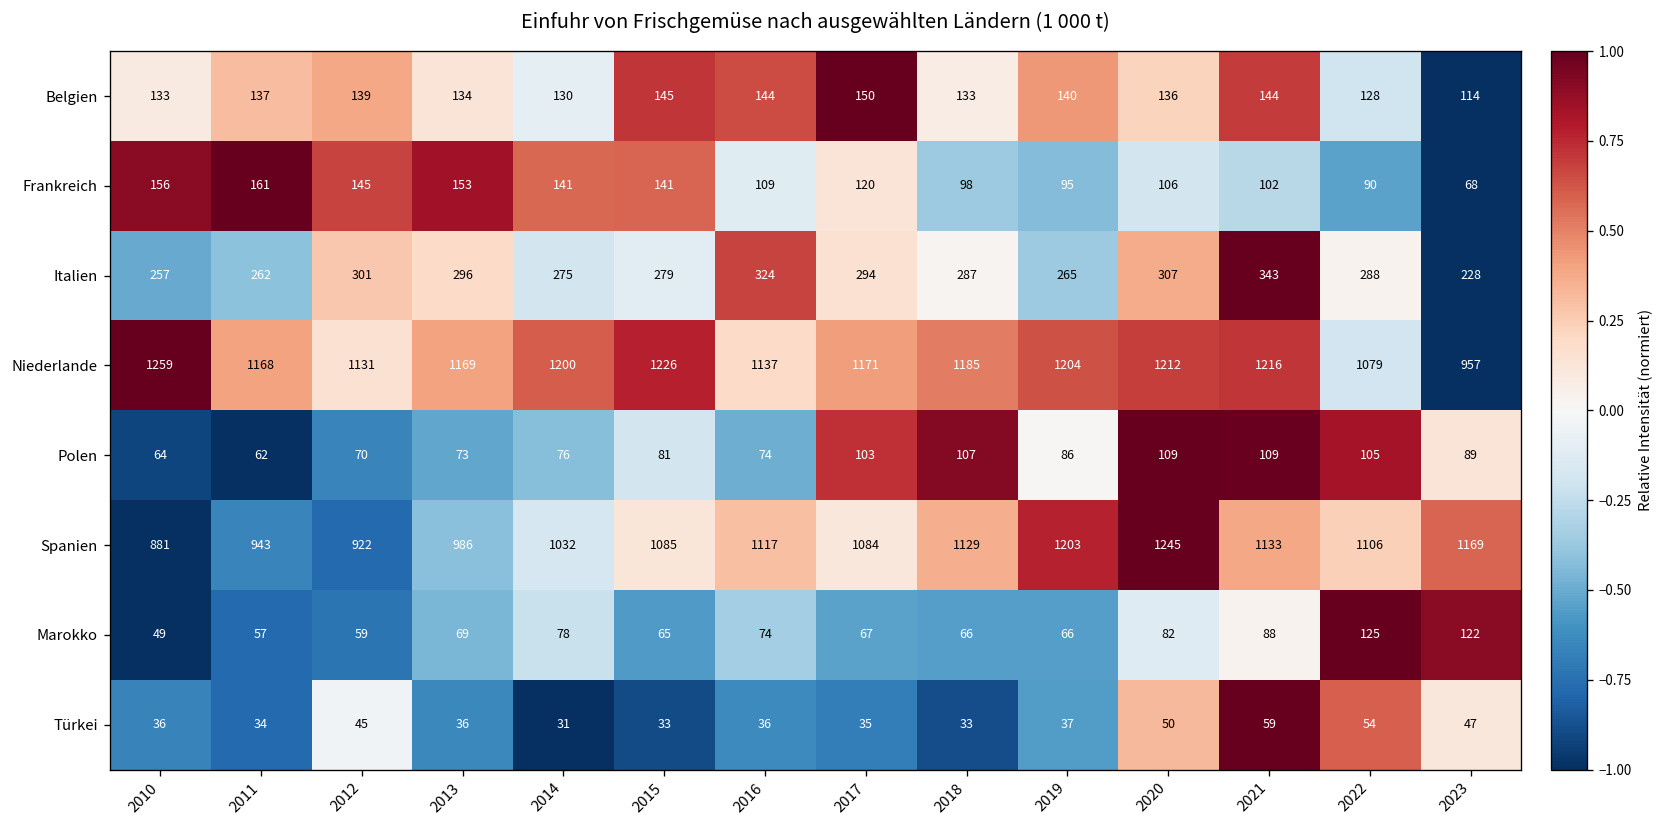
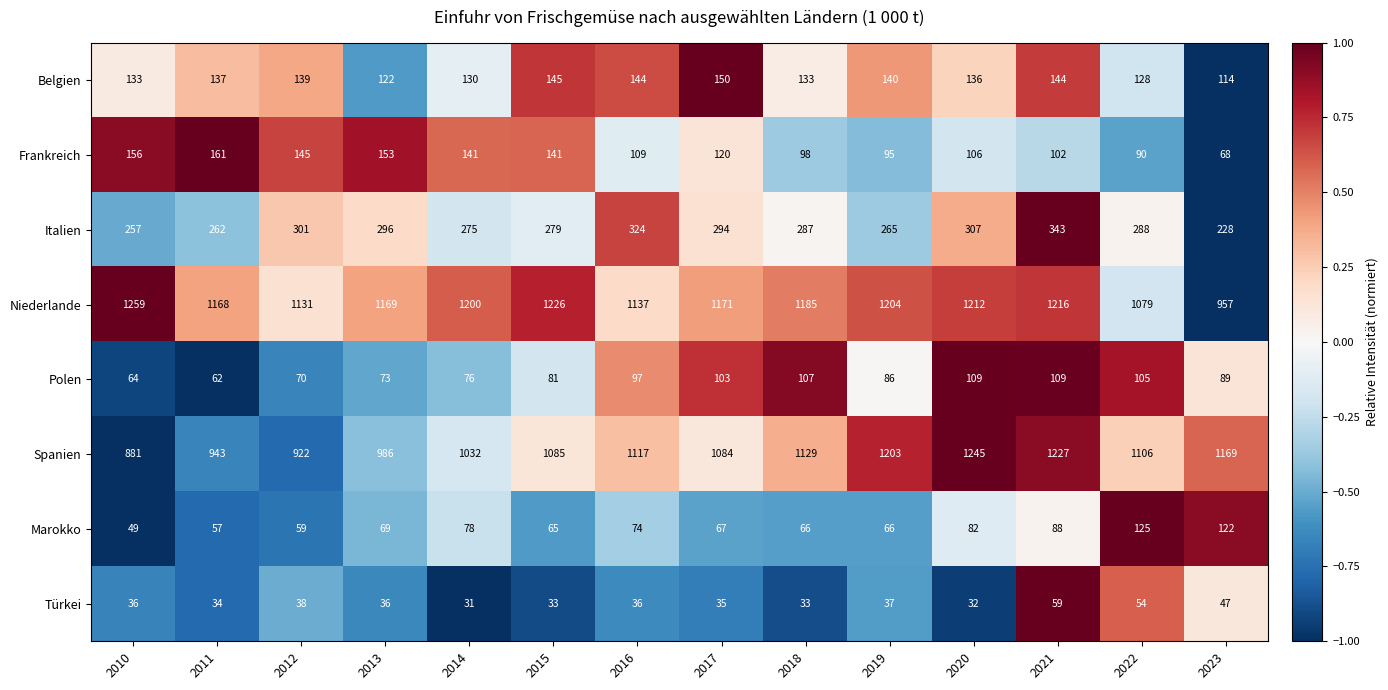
  {
    "Belgien": {
      "2010": 133,
      "2011": 137,
      "2012": 139,
-     "2013": 134,
+     "2013": 122,
      "2014": 130,
      "2015": 145,
      "2016": 144,
      "2017": 150,
      "2018": 133,
      "2019": 140,
      "2020": 136,
      "2021": 144,
      "2022": 128,
      "2023": 114
    },
    "Frankreich": {
      "2010": 156,
      "2011": 161,
      "2012": 145,
      "2013": 153,
      "2014": 141,
      "2015": 141,
      "2016": 109,
      "2017": 120,
      "2018": 98,
      "2019": 95,
      "2020": 106,
      "2021": 102,
      "2022": 90,
      "2023": 68
    },
    "Italien": {
      "2010": 257,
      "2011": 262,
      "2012": 301,
      "2013": 296,
      "2014": 275,
      "2015": 279,
      "2016": 324,
      "2017": 294,
      "2018": 287,
      "2019": 265,
      "2020": 307,
      "2021": 343,
      "2022": 288,
      "2023": 228
    },
    "Niederlande": {
      "2010": 1259,
      "2011": 1168,
      "2012": 1131,
      "2013": 1169,
      "2014": 1200,
      "2015": 1226,
      "2016": 1137,
      "2017": 1171,
      "2018": 1185,
      "2019": 1204,
      "2020": 1212,
      "2021": 1216,
      "2022": 1079,
      "2023": 957
    },
    "Polen": {
      "2010": 64,
      "2011": 62,
      "2012": 70,
      "2013": 73,
      "2014": 76,
      "2015": 81,
-     "2016": 74,
+     "2016": 97,
      "2017": 103,
      "2018": 107,
      "2019": 86,
      "2020": 109,
      "2021": 109,
      "2022": 105,
      "2023": 89
    },
    "Spanien": {
      "2010": 881,
      "2011": 943,
      "2012": 922,
      "2013": 986,
      "2014": 1032,
      "2015": 1085,
      "2016": 1117,
      "2017": 1084,
      "2018": 1129,
      "2019": 1203,
      "2020": 1245,
-     "2021": 1133,
+     "2021": 1227,
      "2022": 1106,
      "2023": 1169
    },
    "Marokko": {
      "2010": 49,
      "2011": 57,
      "2012": 59,
      "2013": 69,
      "2014": 78,
      "2015": 65,
      "2016": 74,
      "2017": 67,
      "2018": 66,
      "2019": 66,
      "2020": 82,
      "2021": 88,
      "2022": 125,
      "2023": 122
    },
    "Türkei": {
      "2010": 36,
      "2011": 34,
-     "2012": 45,
+     "2012": 38,
      "2013": 36,
      "2014": 31,
      "2015": 33,
      "2016": 36,
      "2017": 35,
      "2018": 33,
      "2019": 37,
-     "2020": 50,
+     "2020": 32,
      "2021": 59,
      "2022": 54,
      "2023": 47
    }
  }
